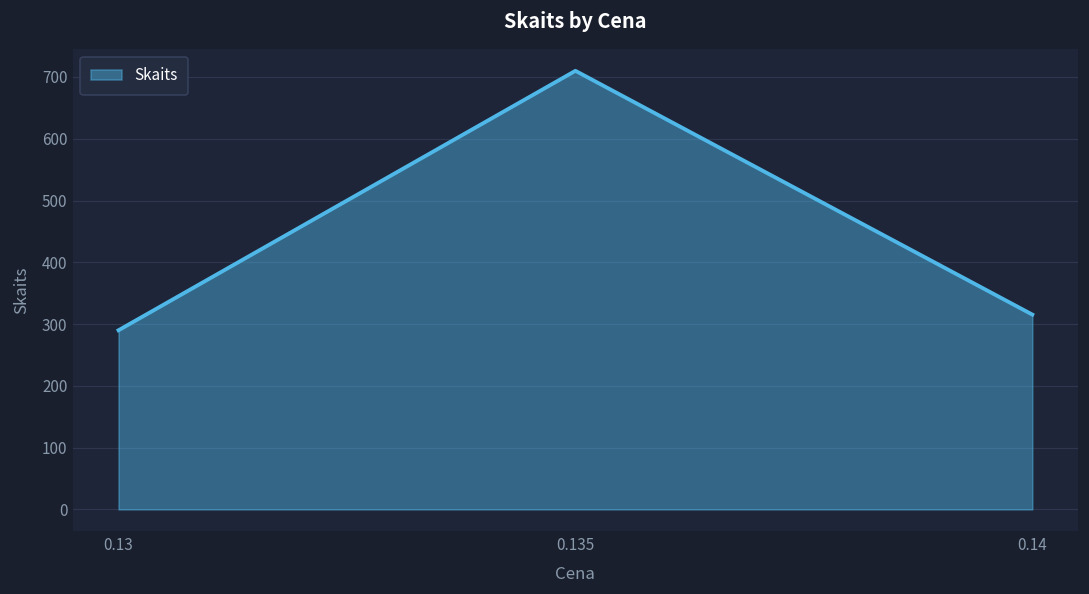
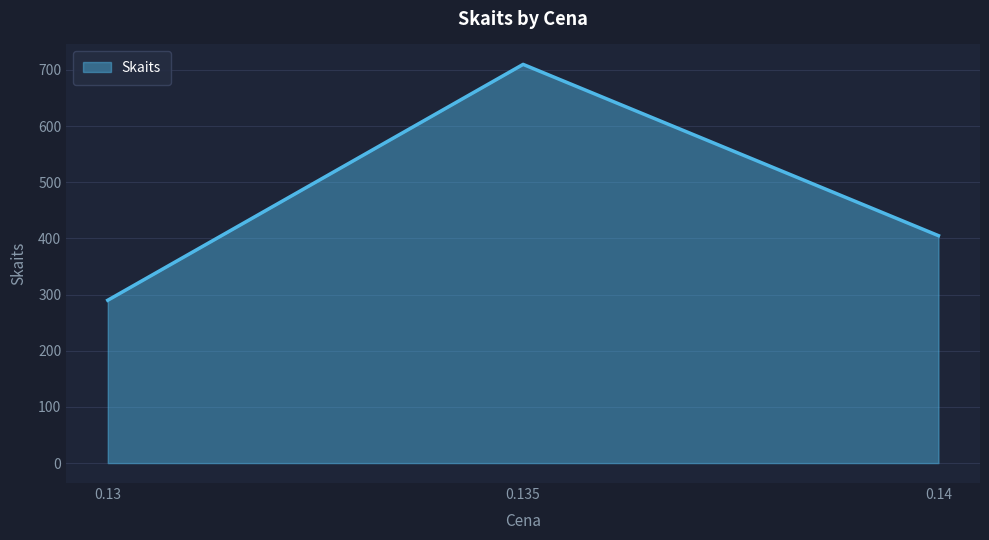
  {
    "0.13": 290,
    "0.135": 710,
-   "0.14": 320
+   "0.14": 410
  }
